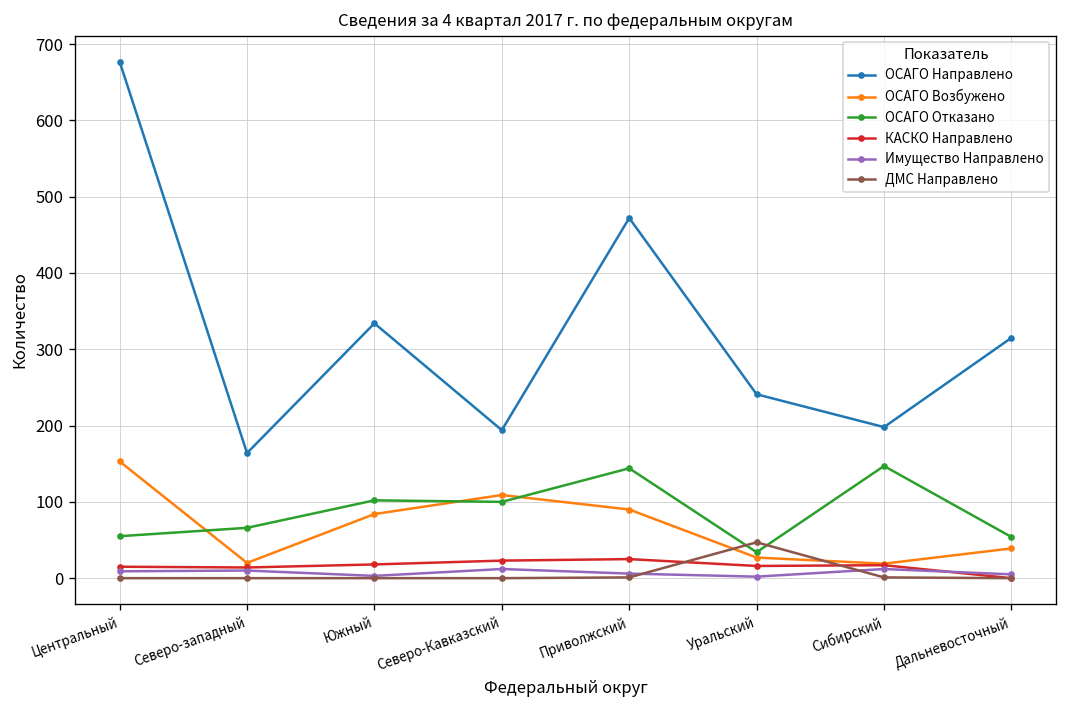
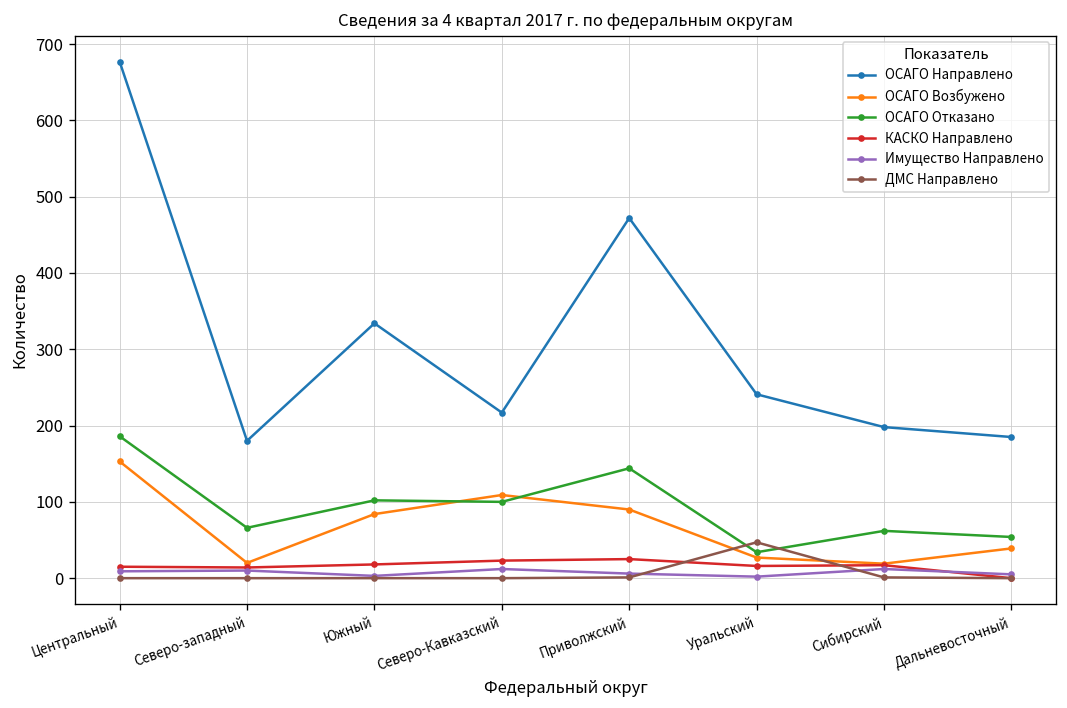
  {
    "ОСАГО Направлено": {
      "Центральный": 680,
-     "Северо-западный": 160,
+     "Северо-западный": 180,
      "Южный": 330,
-     "Северо-Кавказский": 190,
+     "Северо-Кавказский": 220,
      "Приволжский": 470,
      "Уральский": 240,
      "Сибирский": 200,
-     "Дальневосточный": 320
+     "Дальневосточный": 190
    },
    "ОСАГО Возбужено": {
      "Центральный": 150,
      "Северо-западный": 20,
      "Южный": 80,
      "Северо-Кавказский": 110,
      "Приволжский": 90,
      "Уральский": 30,
      "Дальневосточный": 40
    },
    "ОСАГО Отказано": {
-     "Центральный": 60,
+     "Центральный": 190,
      "Северо-западный": 70,
      "Южный": 100,
      "Северо-Кавказский": 100,
      "Приволжский": 140,
      "Уральский": 30,
-     "Сибирский": 150,
+     "Сибирский": 60,
      "Дальневосточный": 50
    },
    "КАСКО Направлено": {
      "Центральный": 20,
      "Северо-западный": 10,
      "Южный": 20,
      "Северо-Кавказский": 20,
      "Приволжский": 30,
      "Уральский": 20
    },
    "Имущество Направлено": {
      "Центральный": 10,
      "Северо-западный": 10,
      "Северо-Кавказский": 10,
      "Приволжский": 10,
      "Уральский": 0,
      "Сибирский": 10,
      "Дальневосточный": 10
    },
    "ДМС Направлено": {
      "Центральный": 0,
      "Северо-западный": 0,
      "Северо-Кавказский": 0,
      "Приволжский": 0,
      "Уральский": 50,
      "Сибирский": 0
    }
  }
